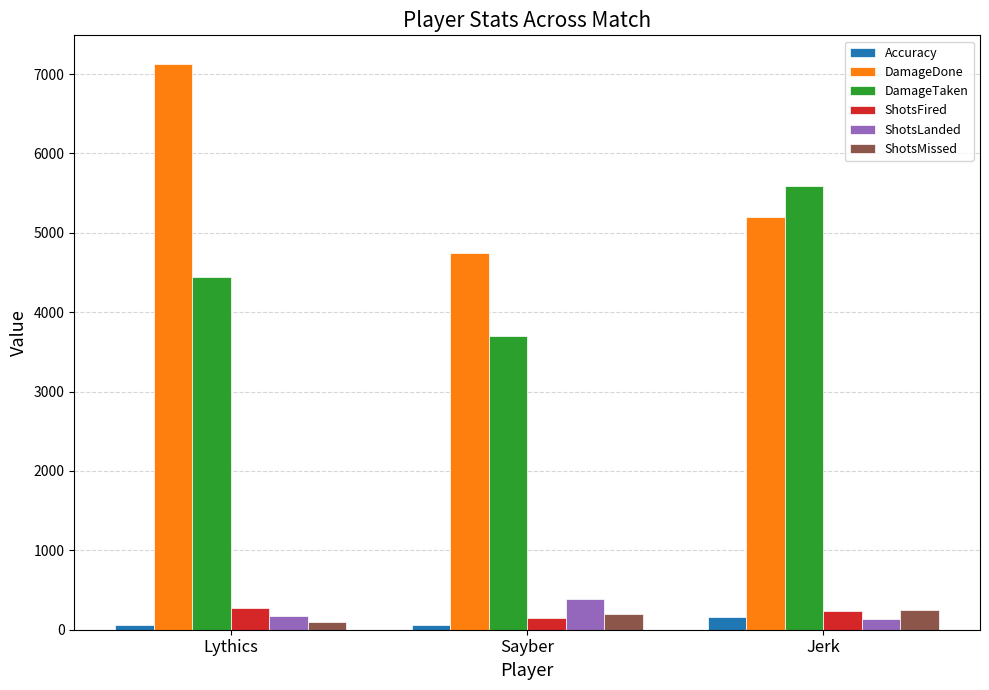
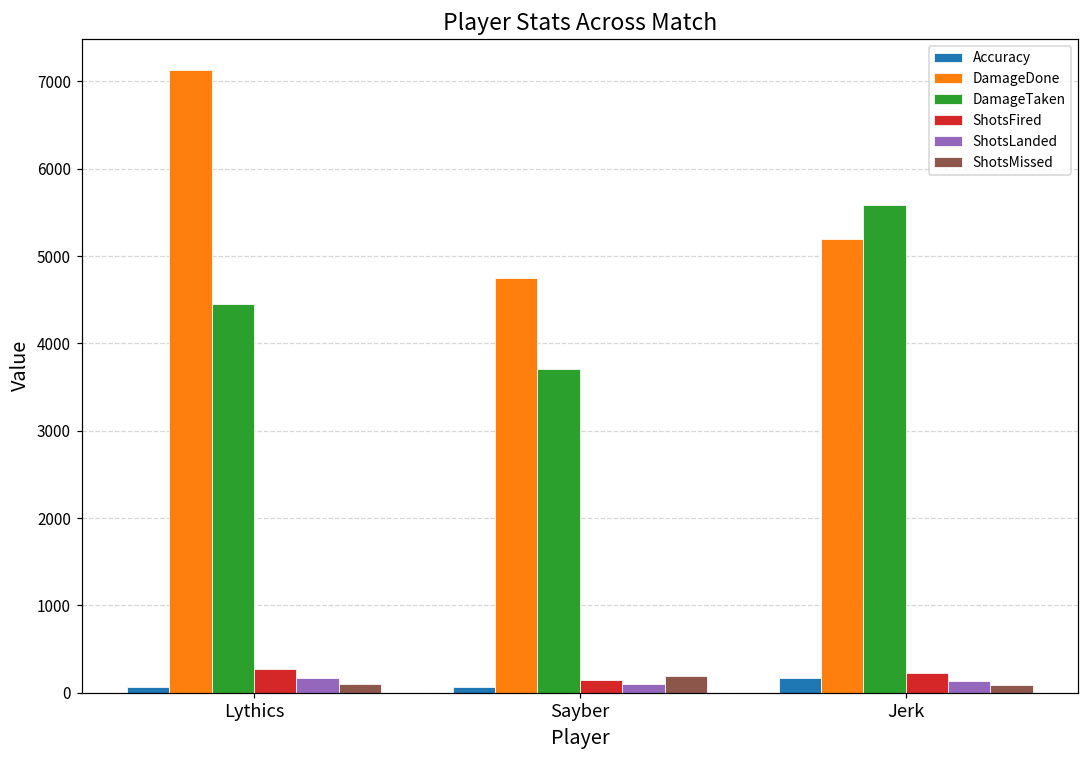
  {
    "Accuracy": {
      "Lythics": 100,
      "Sayber": 100,
      "Jerk": 200
    },
    "DamageDone": {
      "Lythics": 7100,
      "Sayber": 4700,
      "Jerk": 5200
    },
    "DamageTaken": {
      "Lythics": 4400,
      "Sayber": 3700,
      "Jerk": 5600
    },
    "ShotsFired": {
      "Lythics": 300,
      "Sayber": 200,
      "Jerk": 200
    },
    "ShotsLanded": {
      "Lythics": 200,
-     "Sayber": 400,
+     "Sayber": 100,
      "Jerk": 100
    },
    "ShotsMissed": {
      "Lythics": 100,
      "Sayber": 200,
-     "Jerk": 300
+     "Jerk": 100
    }
  }
